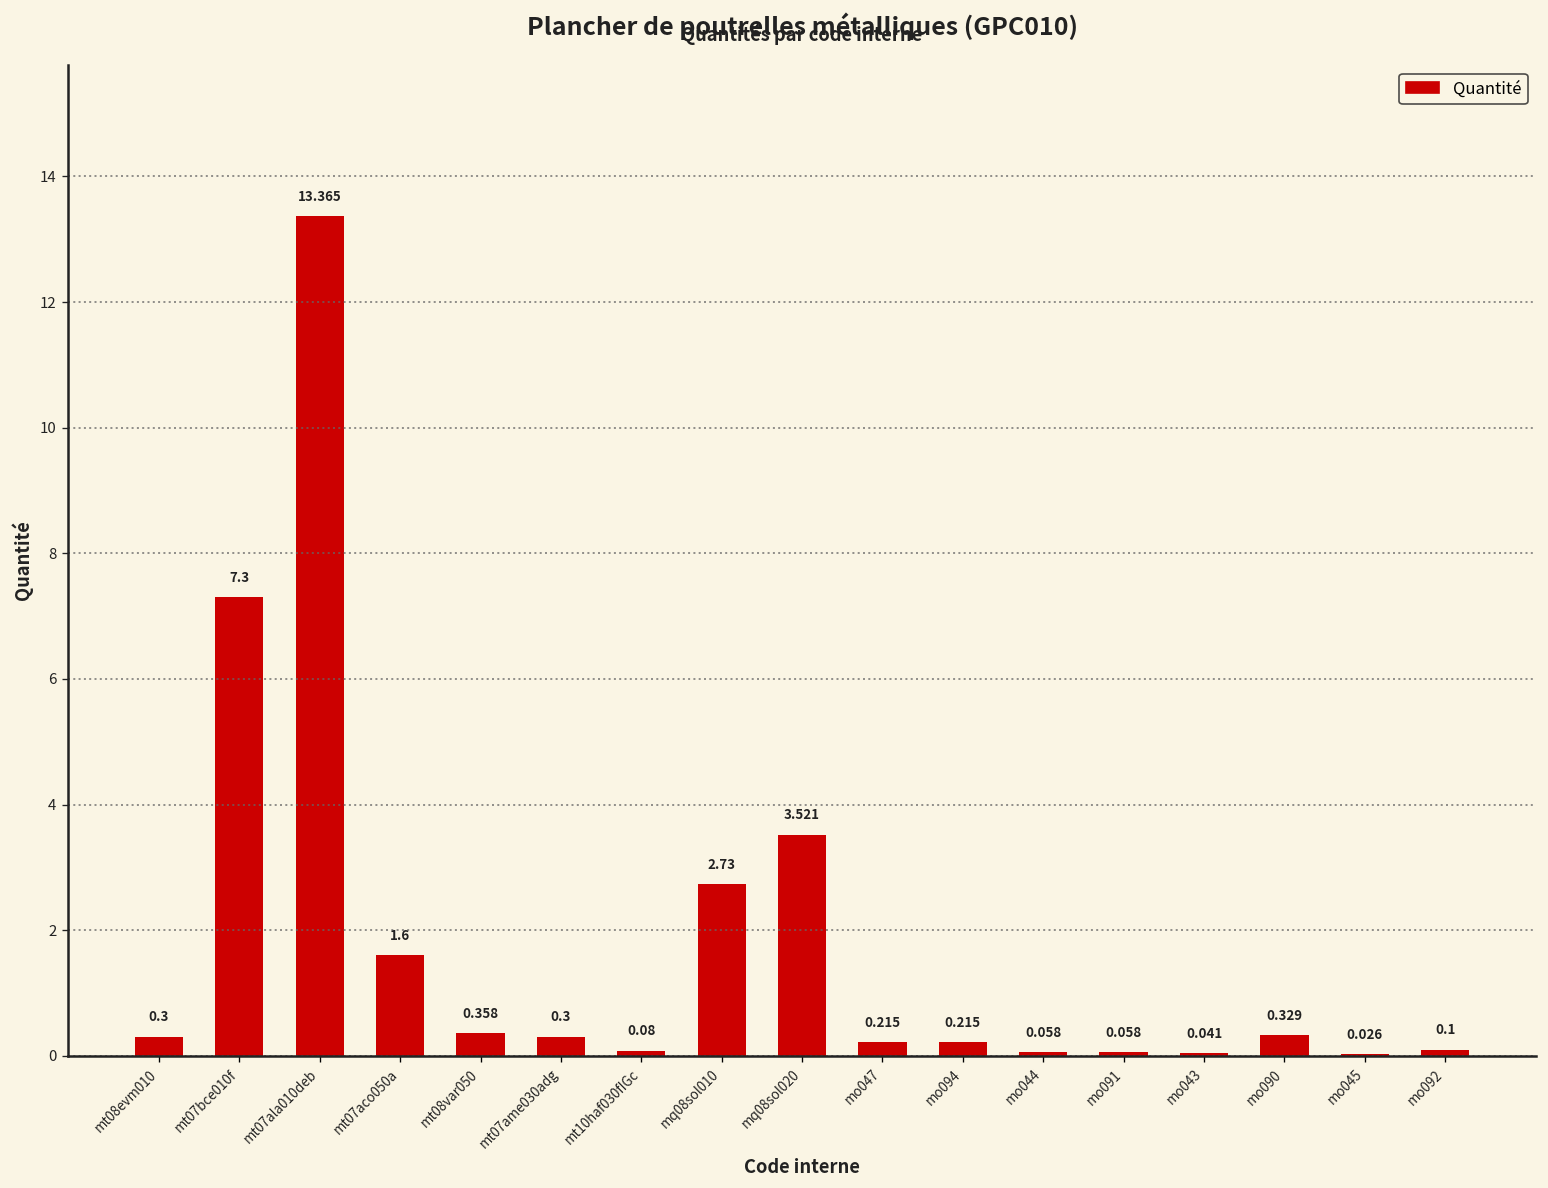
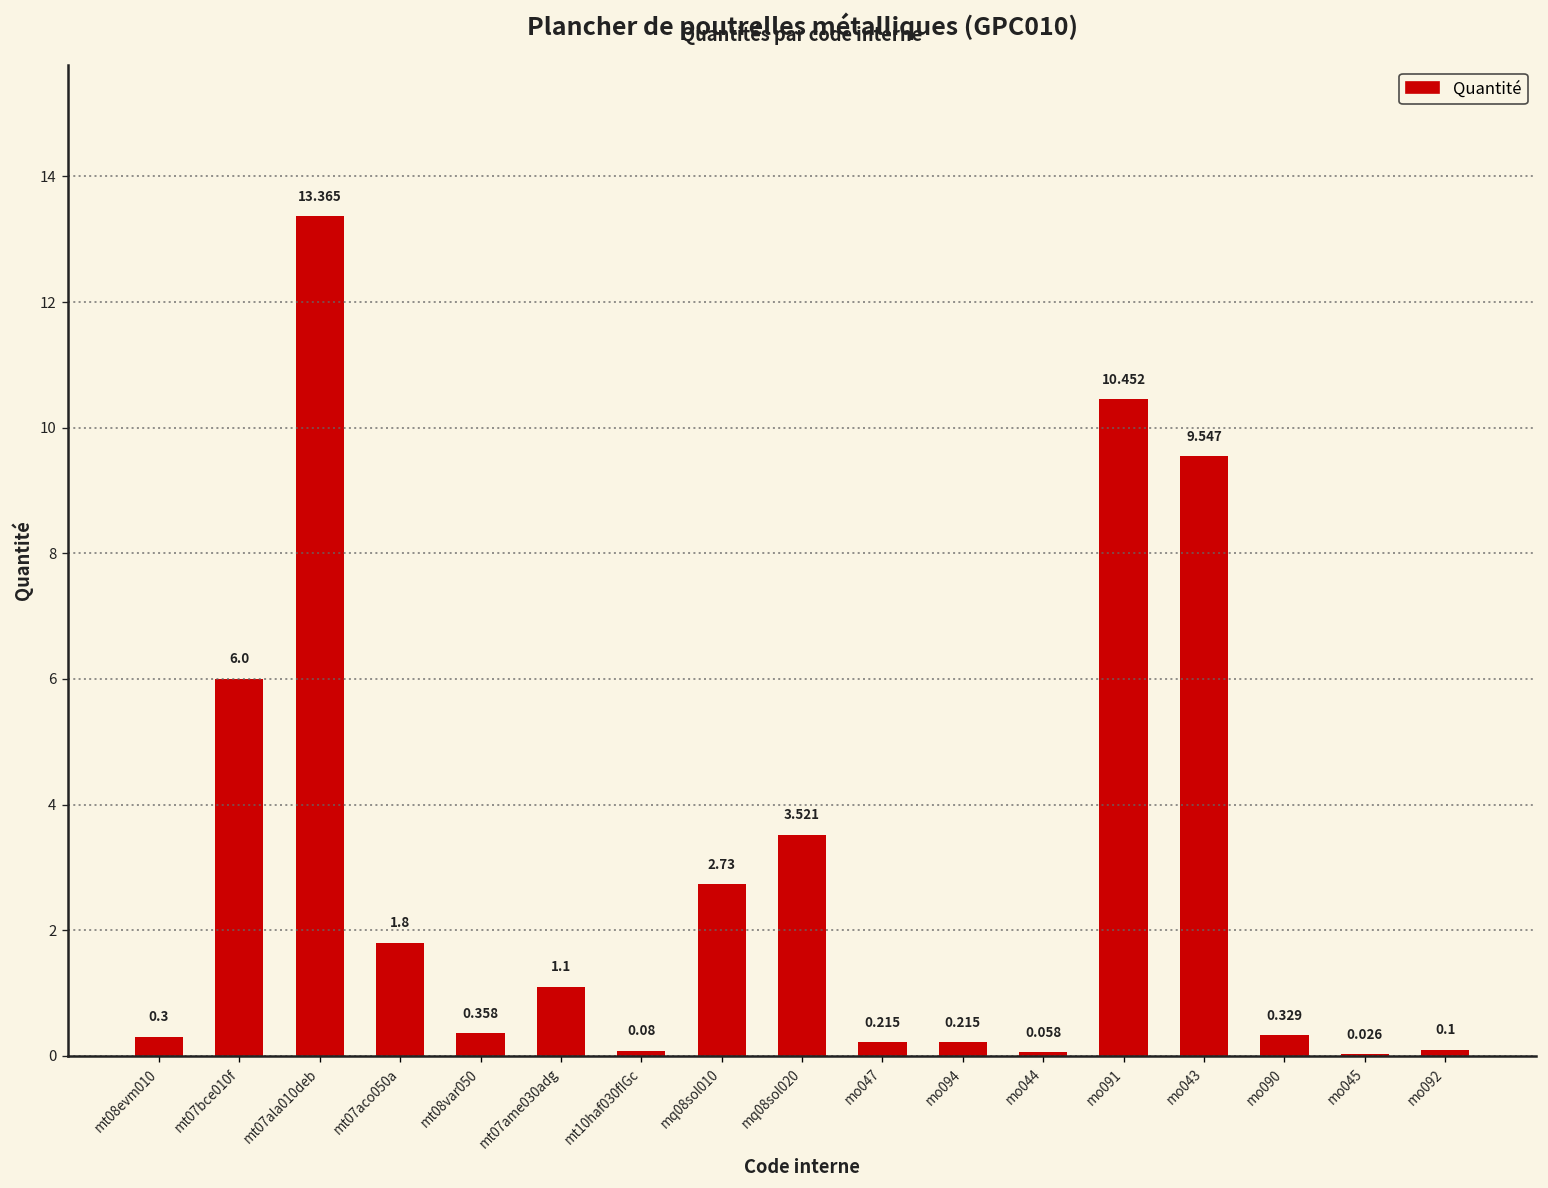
  {
    "mt08evm010": 0.3,
-   "mt07bce010f": 7.3,
+   "mt07bce010f": 6.0,
    "mt07ala010deb": 13.365,
-   "mt07aco050a": 1.6,
+   "mt07aco050a": 1.8,
    "mt08var050": 0.358,
-   "mt07ame030adg": 0.3,
+   "mt07ame030adg": 1.1,
    "mt10haf030fIGc": 0.08,
    "mq08sol010": 2.73,
    "mq08sol020": 3.521,
    "mo047": 0.215,
    "mo094": 0.215,
    "mo044": 0.058,
-   "mo091": 0.058,
-   "mo043": 0.041,
+   "mo091": 10.452,
+   "mo043": 9.547,
    "mo090": 0.329,
    "mo045": 0.026,
    "mo092": 0.1
  }
